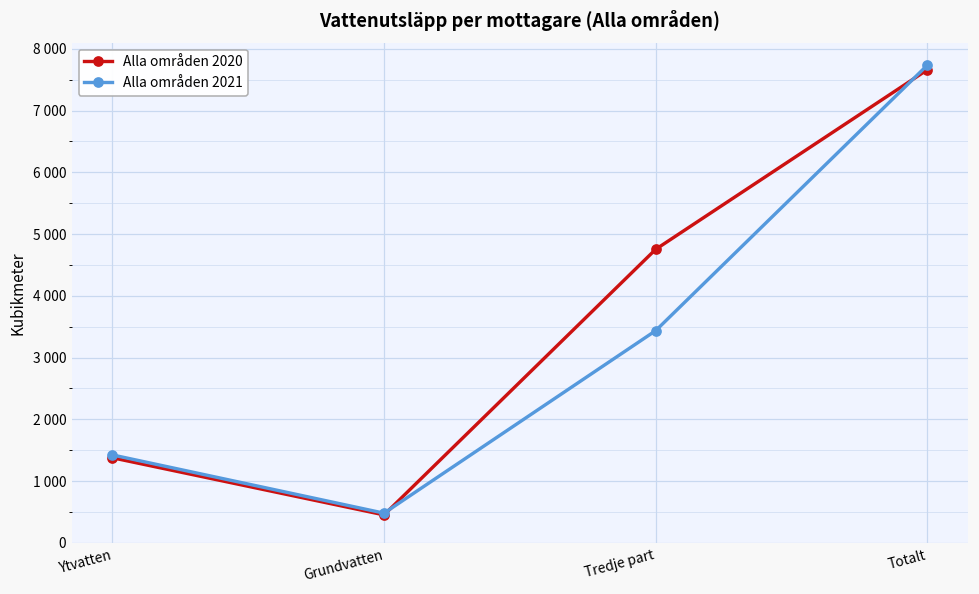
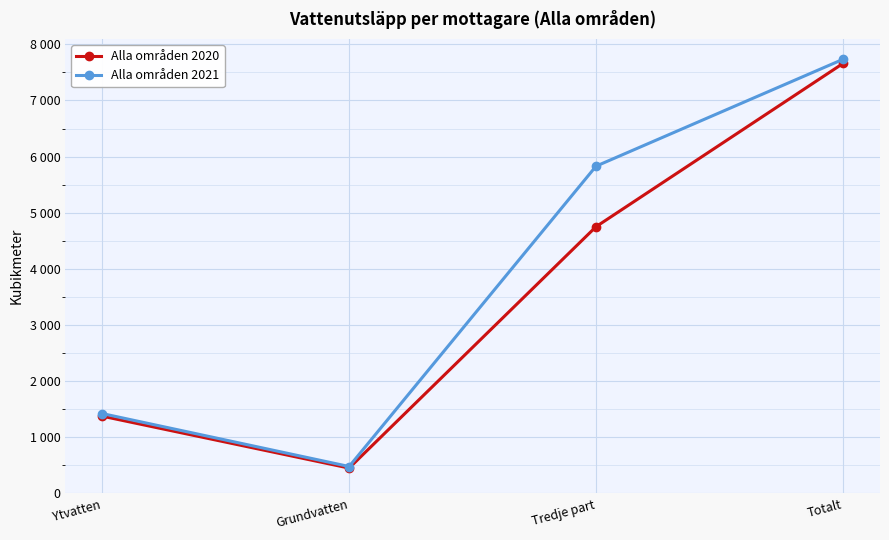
  {
    "Alla områden 2020": {
      "Ytvatten": 1400,
      "Tredje part": 4800,
      "Totalt": 7700
    },
    "Alla områden 2021": {
      "Ytvatten": 1400,
-     "Tredje part": 3400,
+     "Tredje part": 5800,
      "Totalt": 7700
    }
  }
